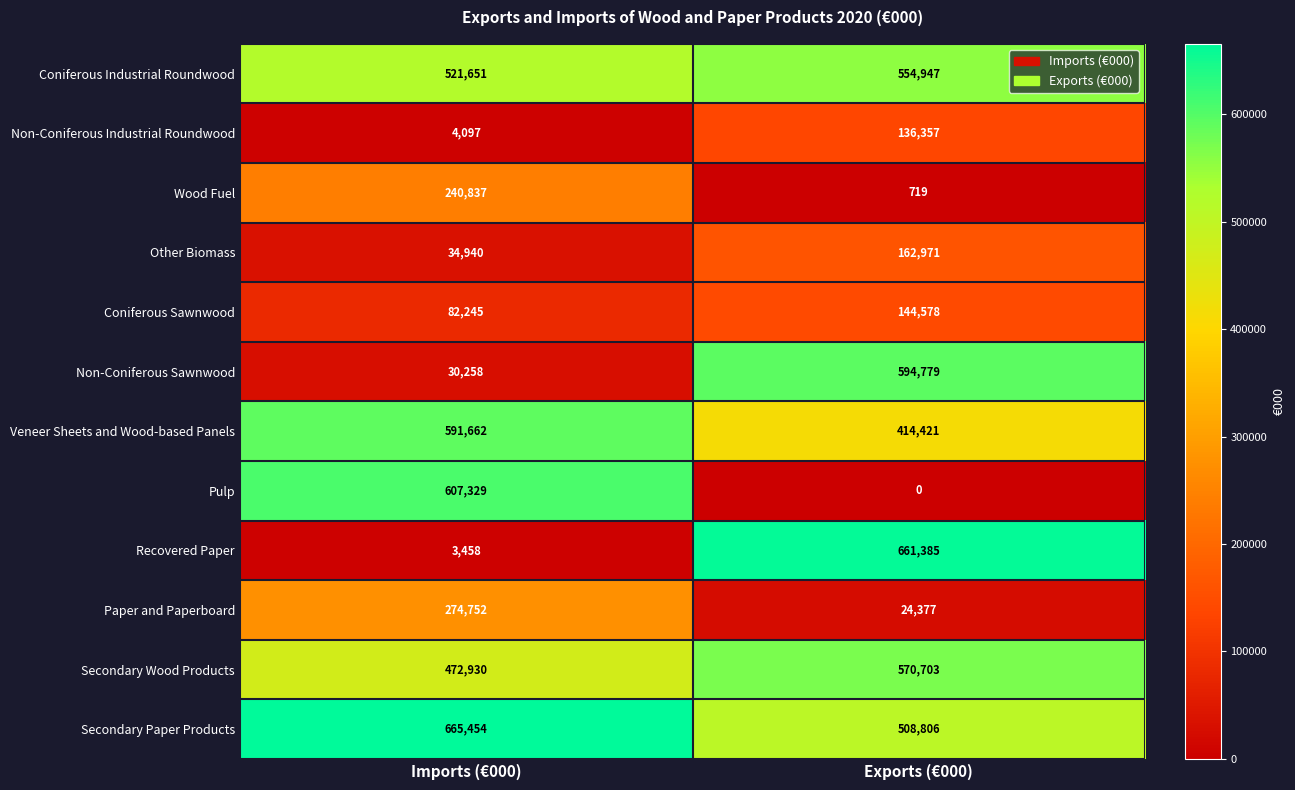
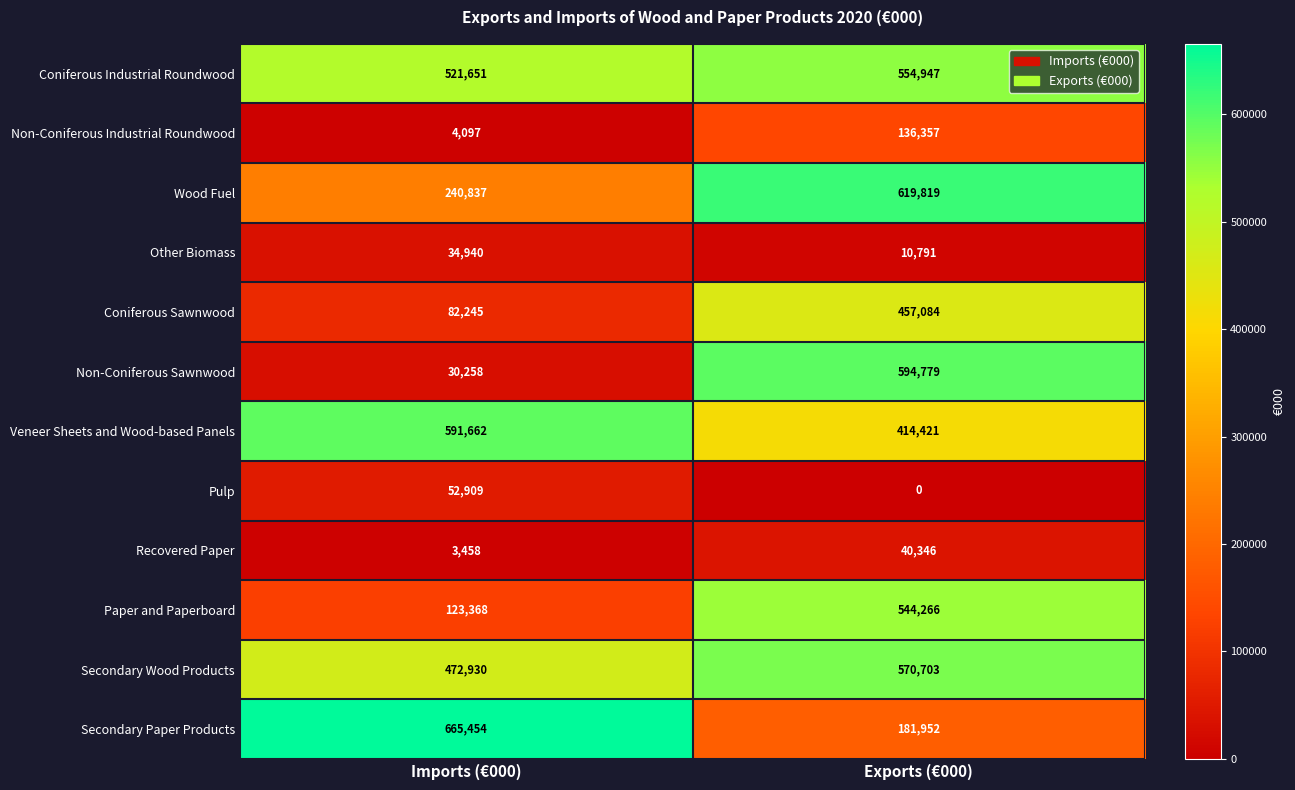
  {
    "Coniferous Industrial Roundwood": {
      "Imports (€000)": "521,651",
      "Exports (€000)": "554,947"
    },
    "Non-Coniferous Industrial Roundwood": {
      "Imports (€000)": "4,097",
      "Exports (€000)": "136,357"
    },
    "Wood Fuel": {
      "Imports (€000)": "240,837",
-     "Exports (€000)": "719"
+     "Exports (€000)": "619,819"
    },
    "Other Biomass": {
      "Imports (€000)": "34,940",
-     "Exports (€000)": "162,971"
+     "Exports (€000)": "10,791"
    },
    "Coniferous Sawnwood": {
      "Imports (€000)": "82,245",
-     "Exports (€000)": "144,578"
+     "Exports (€000)": "457,084"
    },
    "Non-Coniferous Sawnwood": {
      "Imports (€000)": "30,258",
      "Exports (€000)": "594,779"
    },
    "Veneer Sheets and Wood-based Panels": {
      "Imports (€000)": "591,662",
      "Exports (€000)": "414,421"
    },
    "Pulp": {
-     "Imports (€000)": "607,329",
+     "Imports (€000)": "52,909",
      "Exports (€000)": "0"
    },
    "Recovered Paper": {
      "Imports (€000)": "3,458",
-     "Exports (€000)": "661,385"
+     "Exports (€000)": "40,346"
    },
    "Paper and Paperboard": {
-     "Imports (€000)": "274,752",
-     "Exports (€000)": "24,377"
+     "Imports (€000)": "123,368",
+     "Exports (€000)": "544,266"
    },
    "Secondary Wood Products": {
      "Imports (€000)": "472,930",
      "Exports (€000)": "570,703"
    },
    "Secondary Paper Products": {
      "Imports (€000)": "665,454",
-     "Exports (€000)": "508,806"
+     "Exports (€000)": "181,952"
    }
  }
